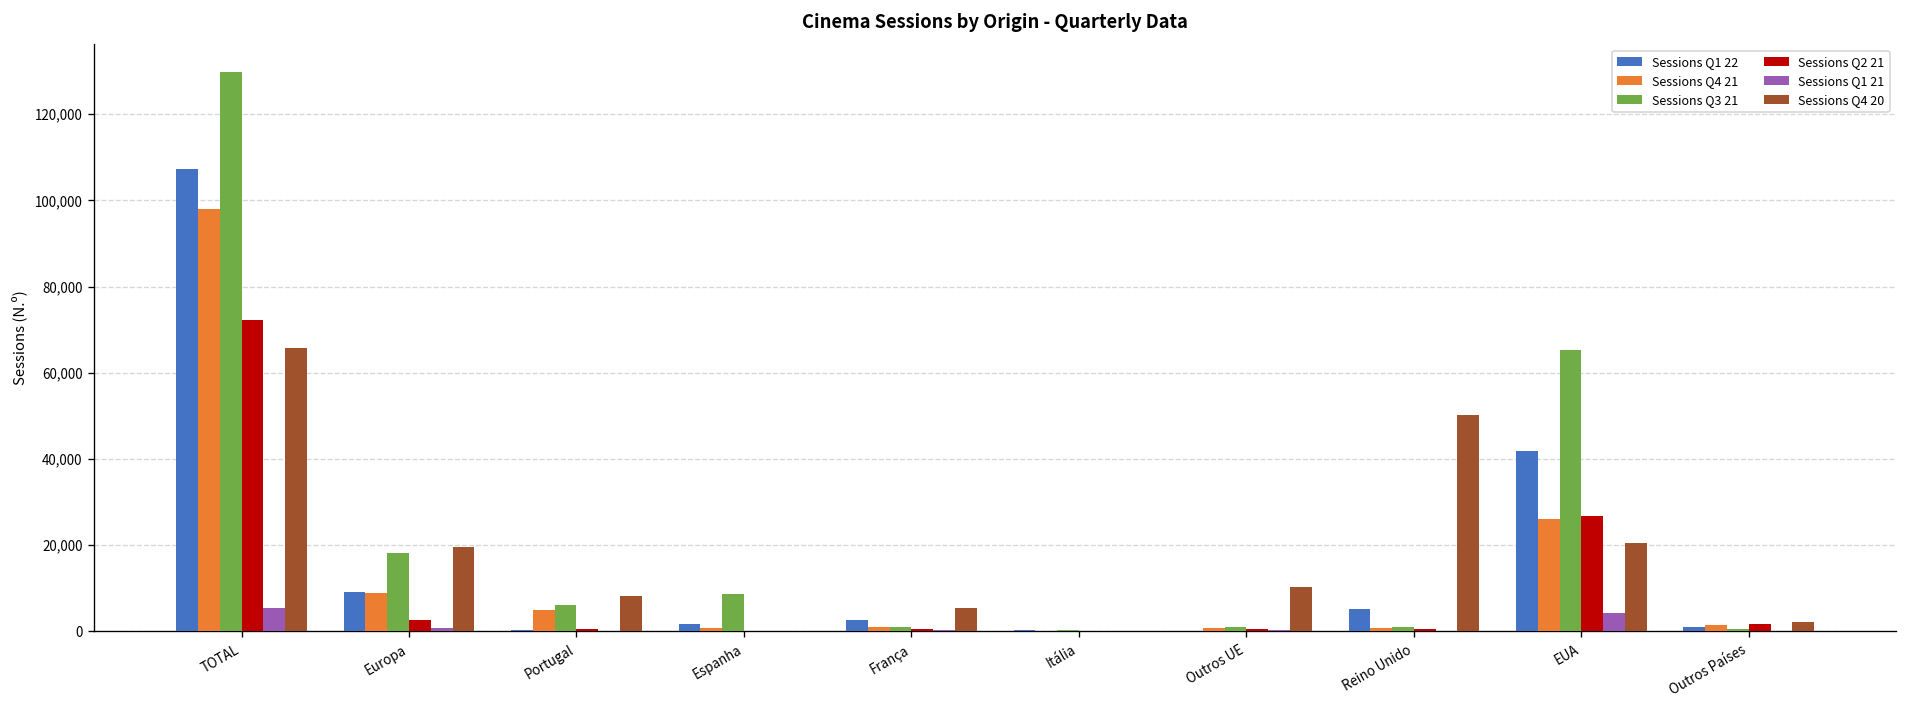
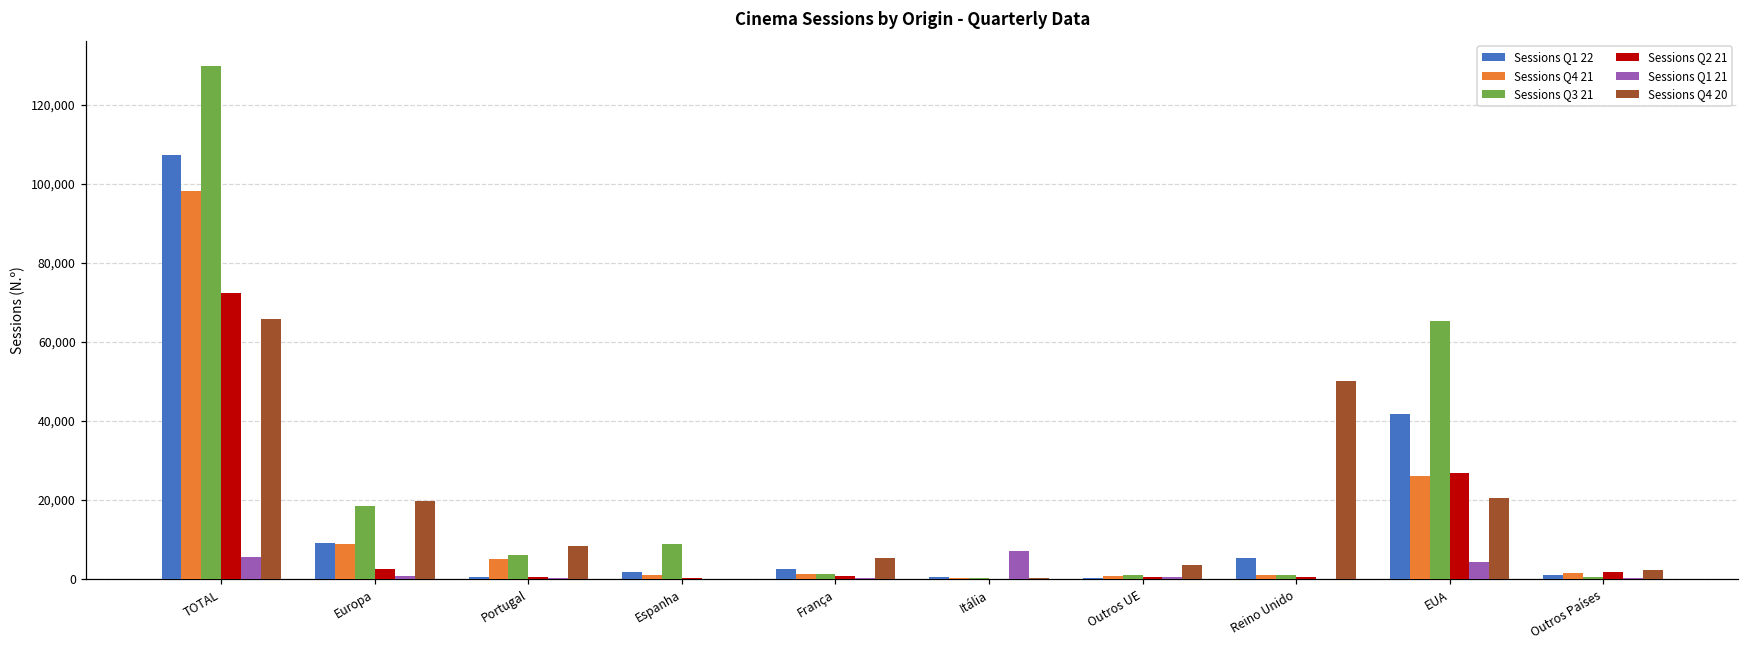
  {
    "Sessions Q1 22": {
      "TOTAL": "107,000",
      "Europa": "9,000",
      "Espanha": "2,000",
      "França": "3,000",
      "Reino Unido": "5,000",
      "EUA": "42,000",
      "Outros Países": "1,000"
    },
    "Sessions Q4 21": {
      "TOTAL": "98,000",
      "Europa": "9,000",
      "Portugal": "5,000",
      "Espanha": "1,000",
      "França": "1,000",
      "Outros UE": "1,000",
      "Reino Unido": "1,000",
      "EUA": "26,000",
      "Outros Países": "2,000"
    },
    "Sessions Q3 21": {
      "TOTAL": "130,000",
      "Europa": "18,000",
      "Portugal": "6,000",
      "Espanha": "9,000",
      "França": "1,000",
      "Outros UE": "1,000",
      "Reino Unido": "1,000",
      "EUA": "65,000"
    },
    "Sessions Q2 21": {
      "TOTAL": "72,000",
      "Europa": "3,000",
      "EUA": "27,000",
      "Outros Países": "2,000"
    },
    "Sessions Q1 21": {
      "TOTAL": "6,000",
      "Europa": "1,000",
      "Espanha": "0",
-     "Itália": "0",
+     "Itália": "7,000",
      "Reino Unido": "0",
      "EUA": "4,000"
    },
    "Sessions Q4 20": {
      "TOTAL": "66,000",
      "Europa": "20,000",
      "Portugal": "8,000",
      "França": "5,000",
-     "Outros UE": "10,000",
+     "Outros UE": "3,000",
      "Reino Unido": "50,000",
      "EUA": "21,000",
      "Outros Países": "2,000"
    }
  }
